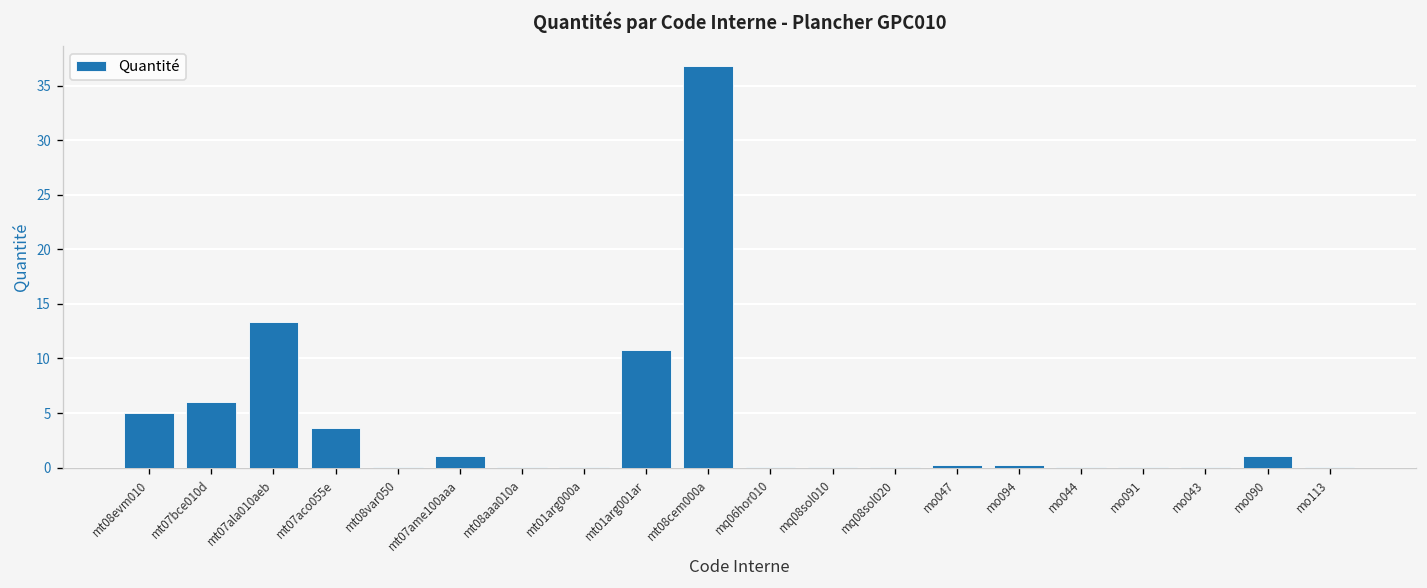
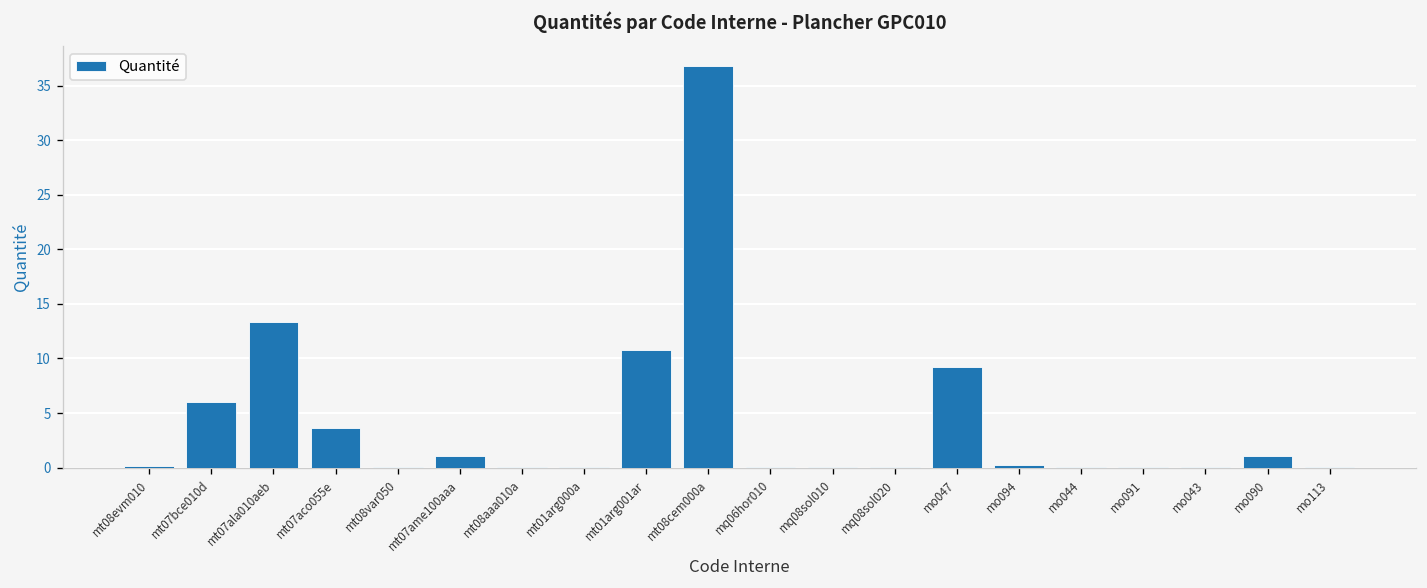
  {
-   "mt08evm010": 5,
+   "mt08evm010": 0,
    "mt07bce010d": 6,
    "mt07ala010aeb": 13,
    "mt07aco055e": 4,
    "mt07ame100aaa": 1,
    "mt01arg001ar": 11,
    "mt08cem000a": 37,
-   "mo047": 0,
+   "mo047": 9,
    "mo090": 1
  }
